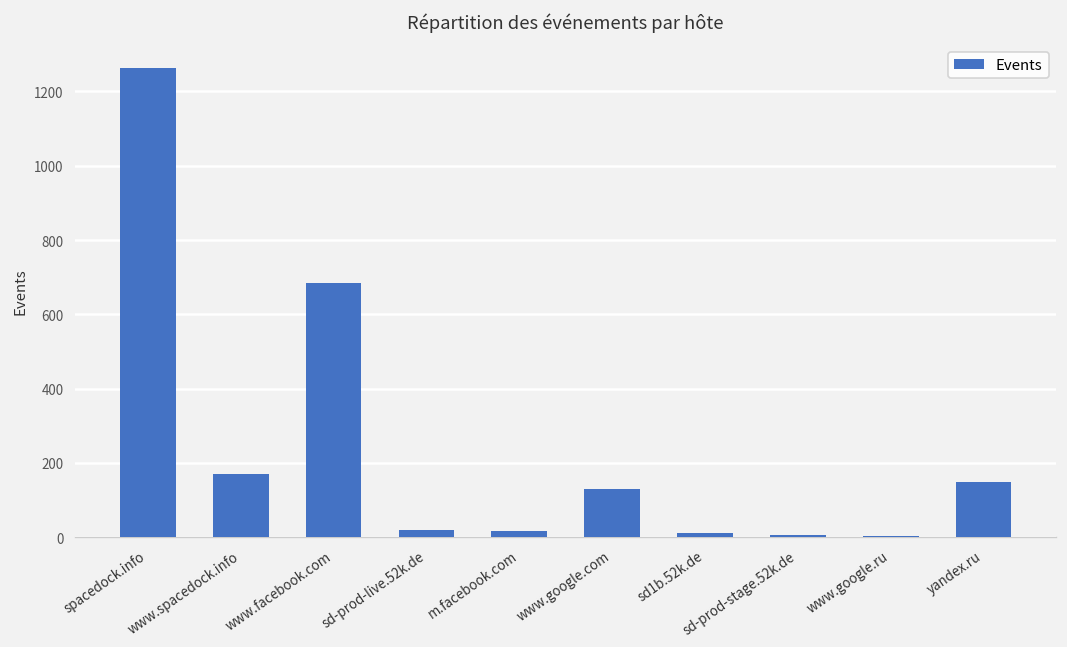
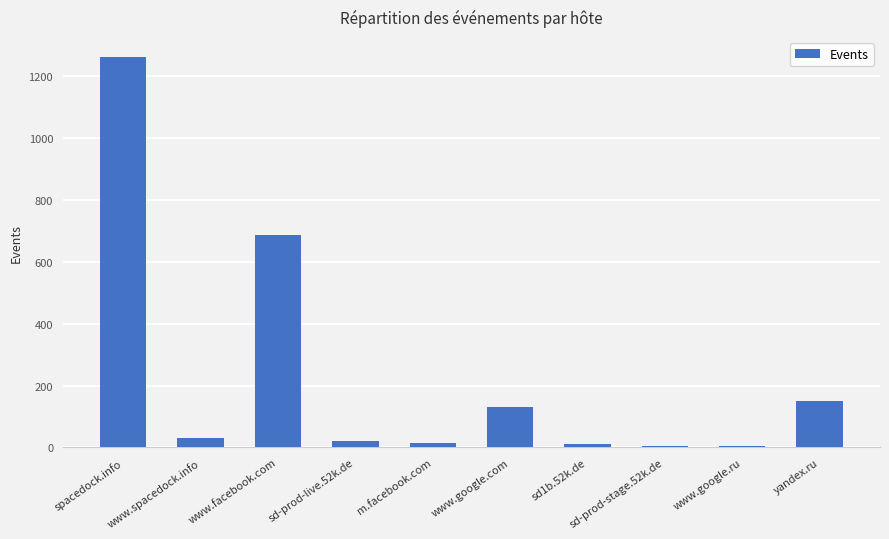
  {
    "spacedock.info": 1260,
-   "www.spacedock.info": 170,
+   "www.spacedock.info": 30,
    "www.facebook.com": 690,
    "sd-prod-live.52k.de": 20,
    "m.facebook.com": 20,
    "www.google.com": 130,
    "sd1b.52k.de": 10,
    "yandex.ru": 150
  }
